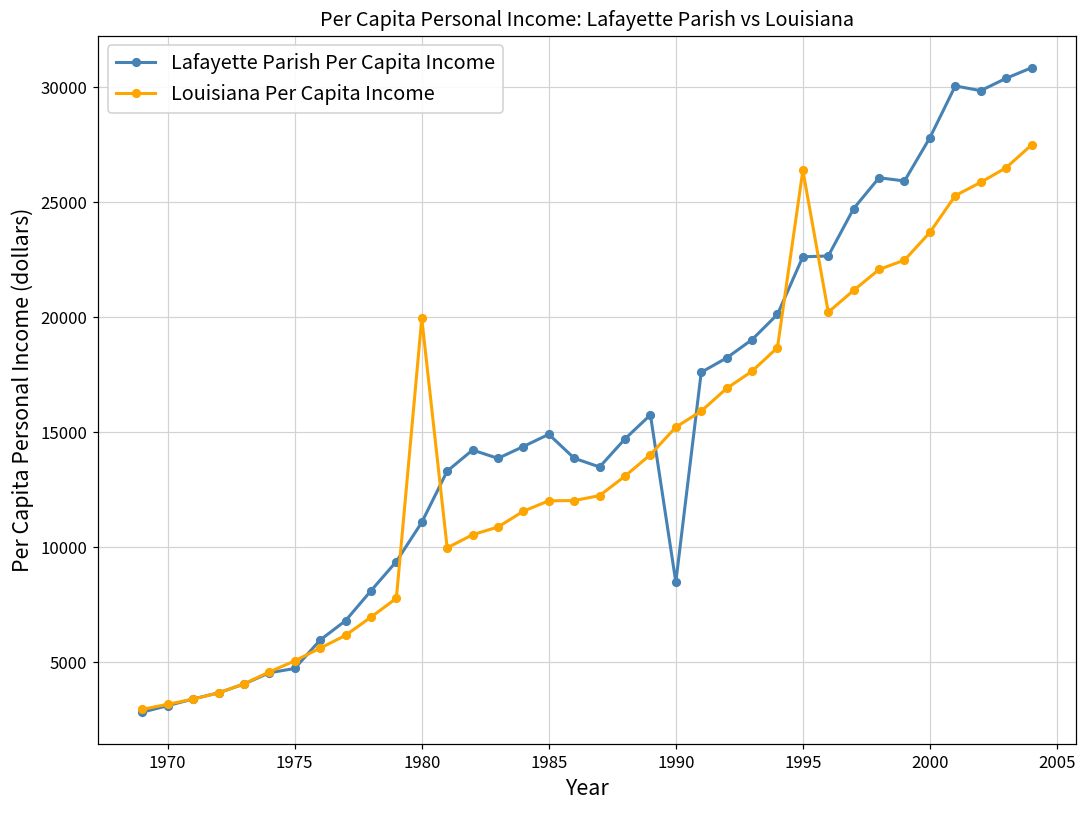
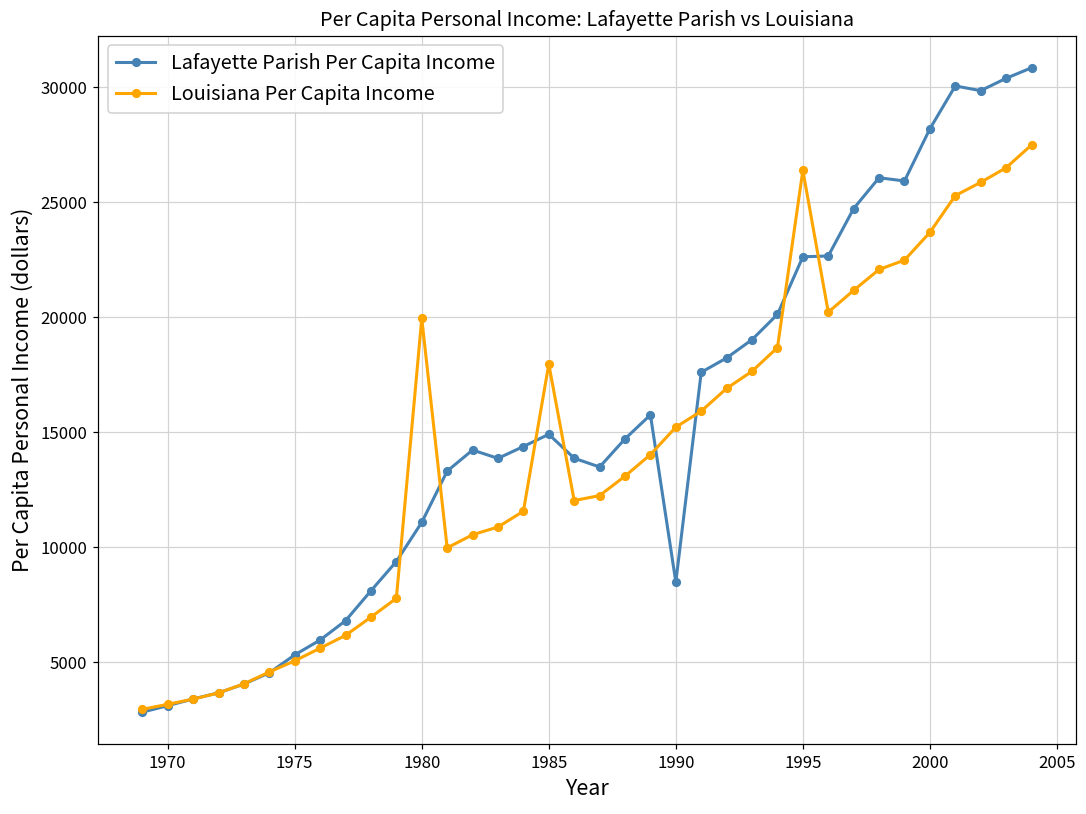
  {
    "Lafayette Parish Per Capita Income": {
-     "1975": 4700,
+     "1975": 5300,
      "1980": 11100,
      "1985": 14900,
      "1990": 8500,
      "1995": 22600,
-     "2000": 27800
+     "2000": 28200
    },
    "Louisiana Per Capita Income": {
      "1975": 5100,
      "1980": 20000,
-     "1985": 12000,
+     "1985": 18000,
      "1990": 15200,
      "1995": 26400,
      "2000": 23700
    }
  }
